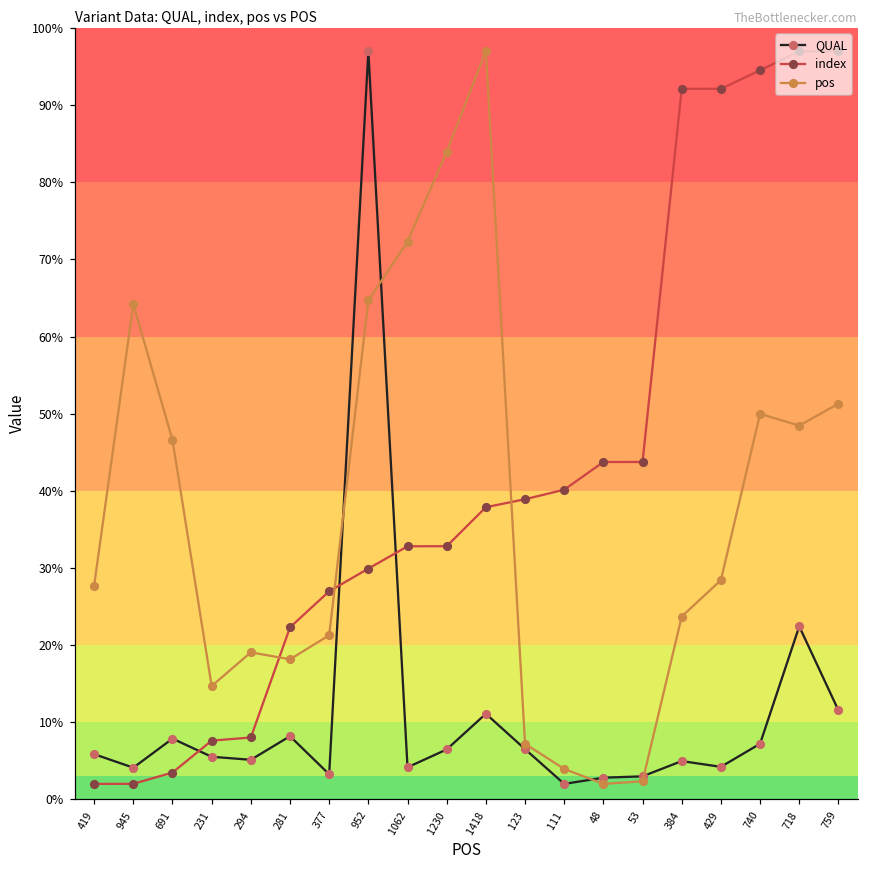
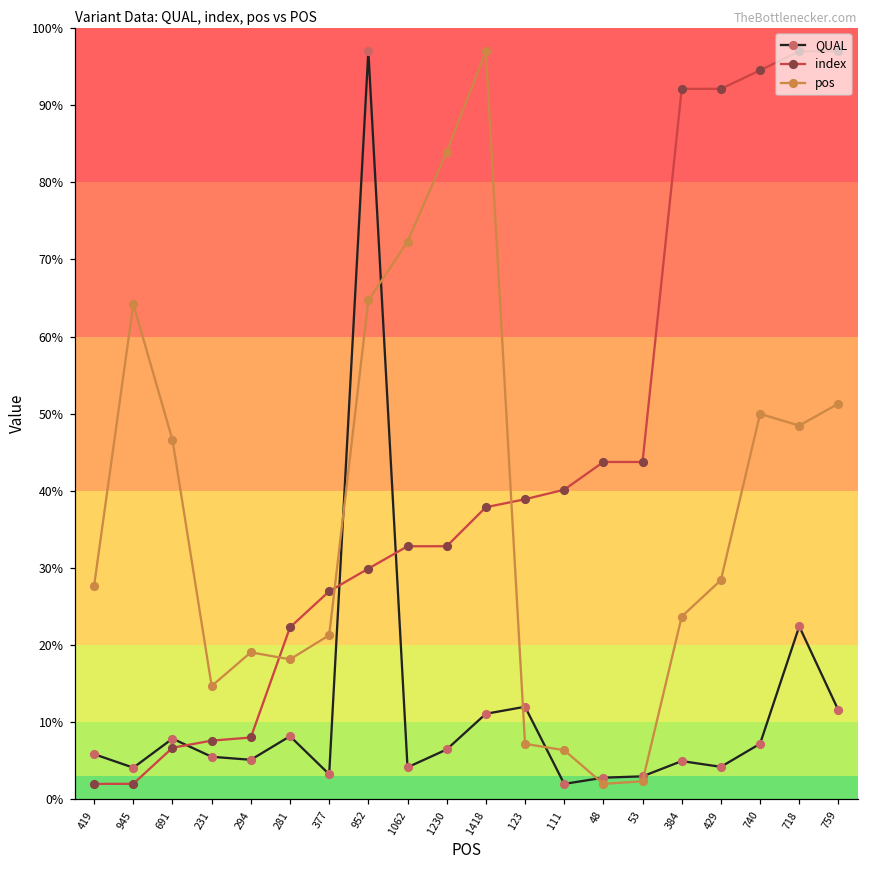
  {
    "QUAL": {
      "419": "6%",
      "945": "4%",
      "691": "8%",
      "231": "6%",
      "294": "5%",
      "281": "8%",
      "377": "3%",
      "952": "97%",
      "1062": "4%",
      "1230": "6%",
      "1418": "11%",
-     "123": "7%",
+     "123": "12%",
      "111": "2%",
      "48": "3%",
      "53": "3%",
      "384": "5%",
      "429": "4%",
      "740": "7%",
      "718": "22%",
      "759": "12%"
    },
    "index": {
      "419": "2%",
      "945": "2%",
-     "691": "3%",
+     "691": "7%",
      "231": "8%",
      "294": "8%",
      "281": "22%",
      "377": "27%",
      "952": "30%",
      "1062": "33%",
      "1230": "33%",
      "1418": "38%",
      "123": "39%",
      "111": "40%",
      "48": "44%",
      "53": "44%",
      "384": "92%",
      "429": "92%",
      "740": "95%"
    },
    "pos": {
      "419": "28%",
      "945": "64%",
      "691": "47%",
      "231": "15%",
      "294": "19%",
      "281": "18%",
      "377": "21%",
      "952": "65%",
      "1062": "72%",
      "1230": "84%",
      "1418": "97%",
      "123": "7%",
-     "111": "4%",
+     "111": "6%",
      "48": "2%",
      "53": "2%",
      "384": "24%",
      "429": "28%",
      "740": "50%",
      "718": "48%",
      "759": "51%"
    }
  }
